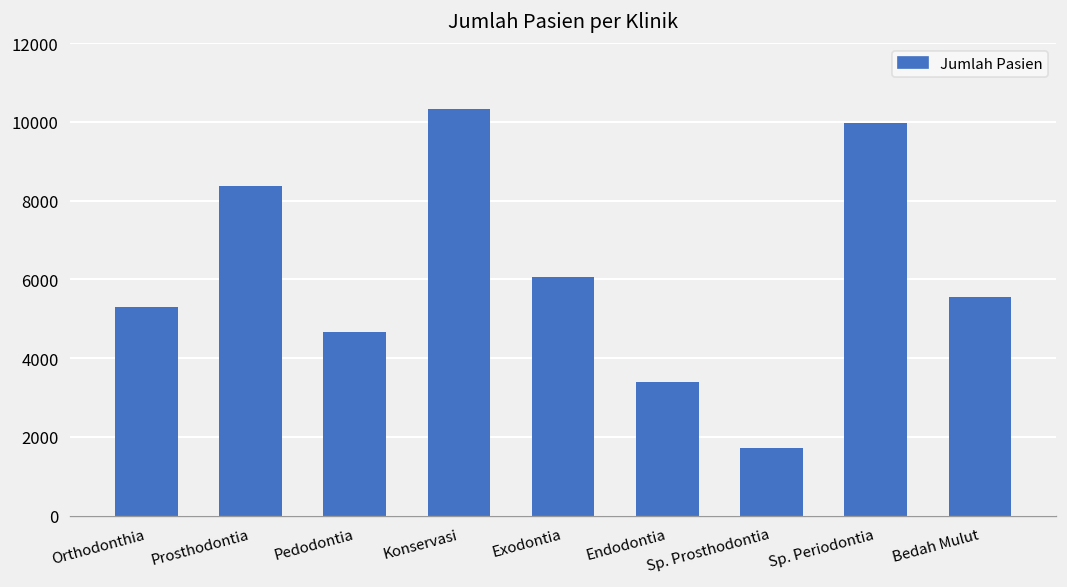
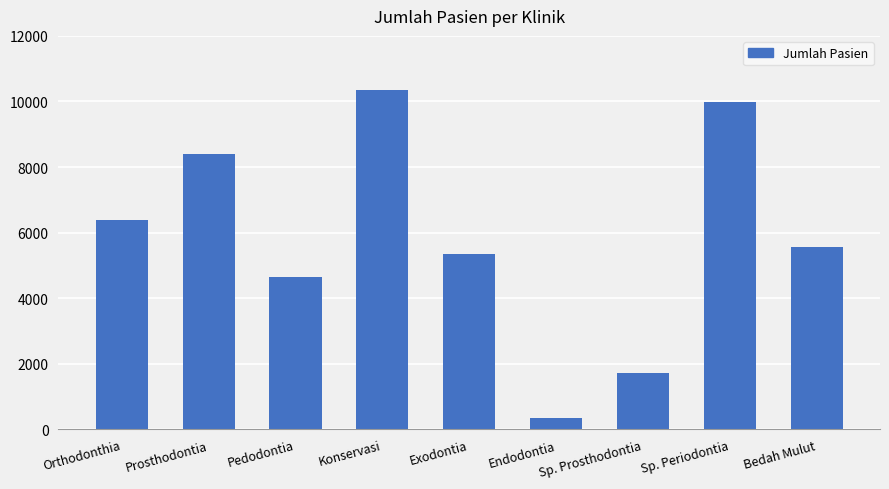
  {
-   "Orthodonthia": 5300,
+   "Orthodonthia": 6400,
    "Prosthodontia": 8400,
    "Pedodontia": 4700,
    "Konservasi": 10300,
-   "Exodontia": 6100,
-   "Endodontia": 3400,
+   "Exodontia": 5300,
+   "Endodontia": 300,
    "Sp. Prosthodontia": 1700,
    "Sp. Periodontia": 10000,
    "Bedah Mulut": 5600
  }
